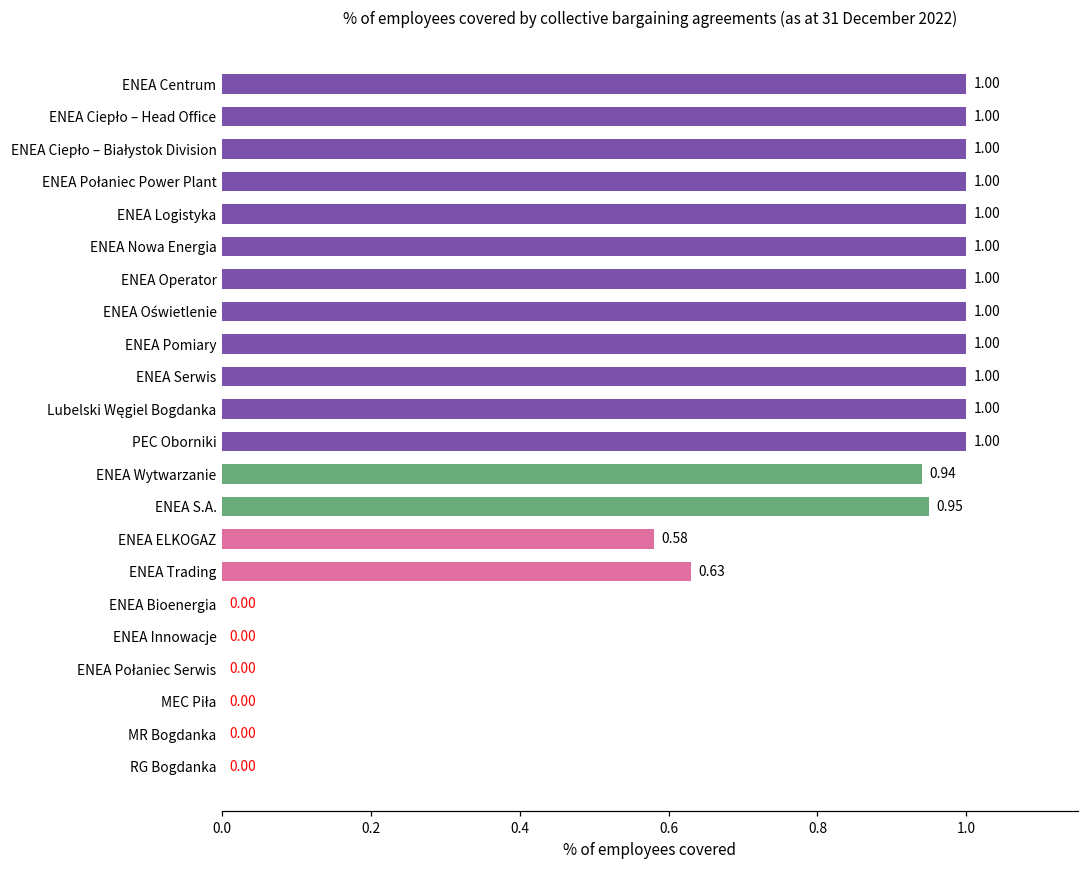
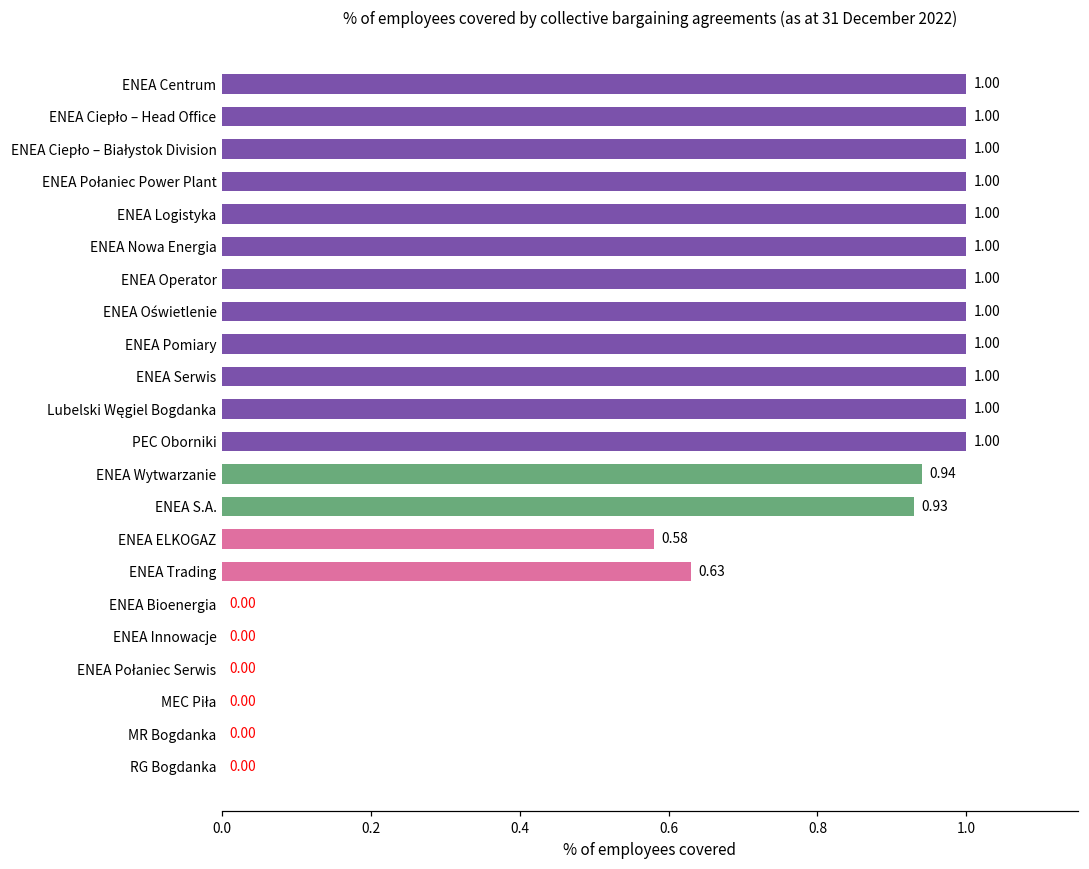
  {
    "ENEA Centrum": 1.00,
    "ENEA Ciepło – Head Office": 1.00,
    "ENEA Ciepło – Białystok Division": 1.00,
    "ENEA Połaniec Power Plant": 1.00,
    "ENEA Logistyka": 1.00,
    "ENEA Nowa Energia": 1.00,
    "ENEA Operator": 1.00,
    "ENEA Oświetlenie": 1.00,
    "ENEA Pomiary": 1.00,
    "ENEA Serwis": 1.00,
    "Lubelski Węgiel Bogdanka": 1.00,
    "PEC Oborniki": 1.00,
    "ENEA Wytwarzanie": 0.94,
-   "ENEA S.A.": 0.95,
+   "ENEA S.A.": 0.93,
    "ENEA ELKOGAZ": 0.58,
    "ENEA Trading": 0.63,
    "ENEA Bioenergia": 0.00,
    "ENEA Innowacje": 0.00,
    "ENEA Połaniec Serwis": 0.00,
    "MEC Piła": 0.00,
    "MR Bogdanka": 0.00,
    "RG Bogdanka": 0.00
  }
